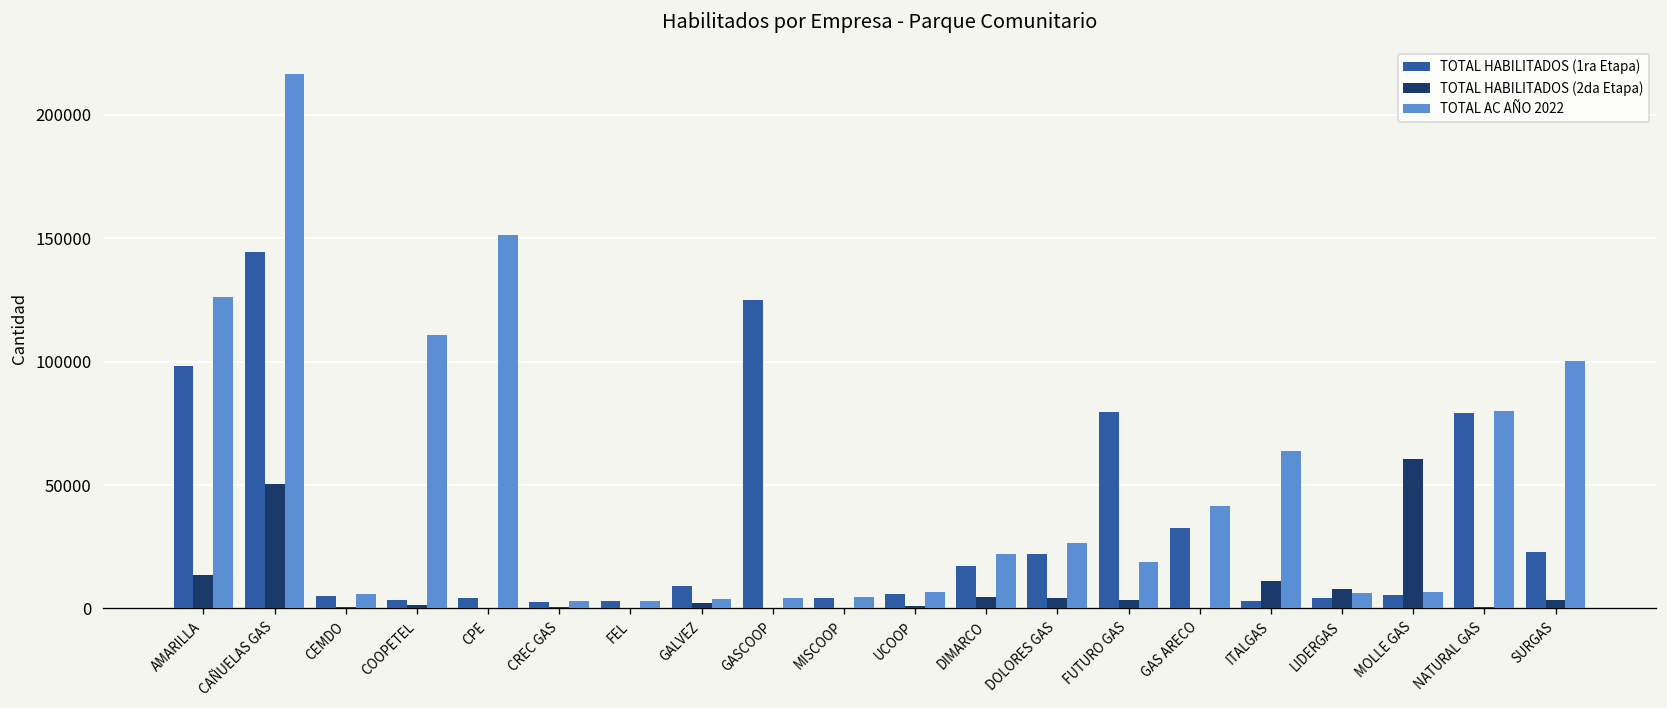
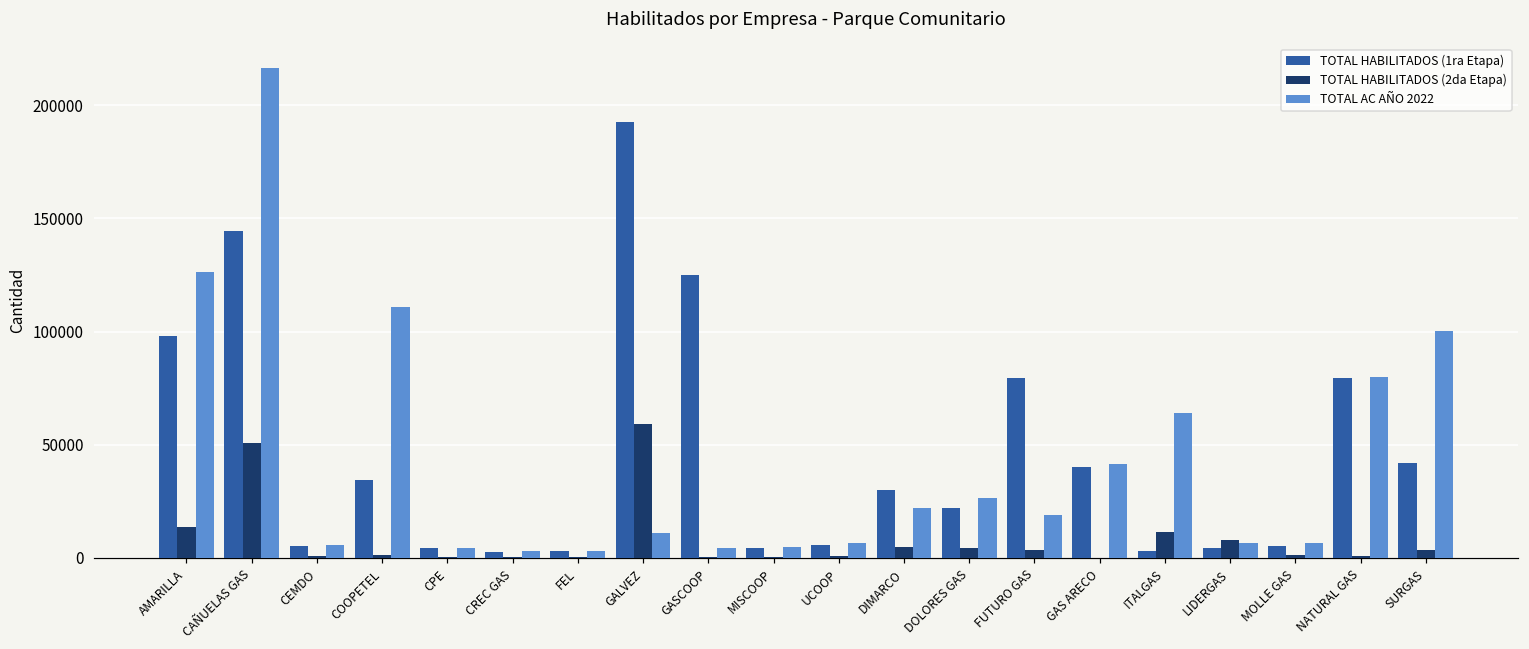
  {
    "TOTAL HABILITADOS (1ra Etapa)": {
      "AMARILLA": 98000,
      "CAÑUELAS GAS": 145000,
      "CEMDO": 5000,
-     "COOPETEL": 3000,
+     "COOPETEL": 34000,
      "CPE": 4000,
      "CREC GAS": 3000,
      "FEL": 3000,
-     "GALVEZ": 9000,
+     "GALVEZ": 192000,
      "GASCOOP": 125000,
      "MISCOOP": 4000,
      "UCOOP": 6000,
-     "DIMARCO": 17000,
+     "DIMARCO": 30000,
      "DOLORES GAS": 22000,
      "FUTURO GAS": 80000,
-     "GAS ARECO": 33000,
+     "GAS ARECO": 40000,
      "ITALGAS": 3000,
      "LIDERGAS": 4000,
      "MOLLE GAS": 5000,
      "NATURAL GAS": 79000,
-     "SURGAS": 23000
+     "SURGAS": 42000
    },
    "TOTAL HABILITADOS (2da Etapa)": {
      "AMARILLA": 14000,
      "CAÑUELAS GAS": 51000,
      "COOPETEL": 1000,
-     "GALVEZ": 2000,
+     "GALVEZ": 59000,
      "DIMARCO": 5000,
      "DOLORES GAS": 4000,
      "FUTURO GAS": 3000,
      "GAS ARECO": 0,
      "ITALGAS": 11000,
      "LIDERGAS": 8000,
-     "MOLLE GAS": 60000,
+     "MOLLE GAS": 1000,
      "SURGAS": 3000
    },
    "TOTAL AC AÑO 2022": {
      "AMARILLA": 126000,
      "CAÑUELAS GAS": 216000,
      "CEMDO": 6000,
      "COOPETEL": 111000,
-     "CPE": 151000,
+     "CPE": 4000,
      "CREC GAS": 3000,
      "FEL": 3000,
-     "GALVEZ": 4000,
+     "GALVEZ": 11000,
      "GASCOOP": 4000,
      "MISCOOP": 5000,
      "UCOOP": 7000,
      "DIMARCO": 22000,
      "DOLORES GAS": 27000,
      "FUTURO GAS": 19000,
      "GAS ARECO": 42000,
      "ITALGAS": 64000,
      "LIDERGAS": 6000,
      "MOLLE GAS": 7000,
      "NATURAL GAS": 80000,
      "SURGAS": 100000
    }
  }
